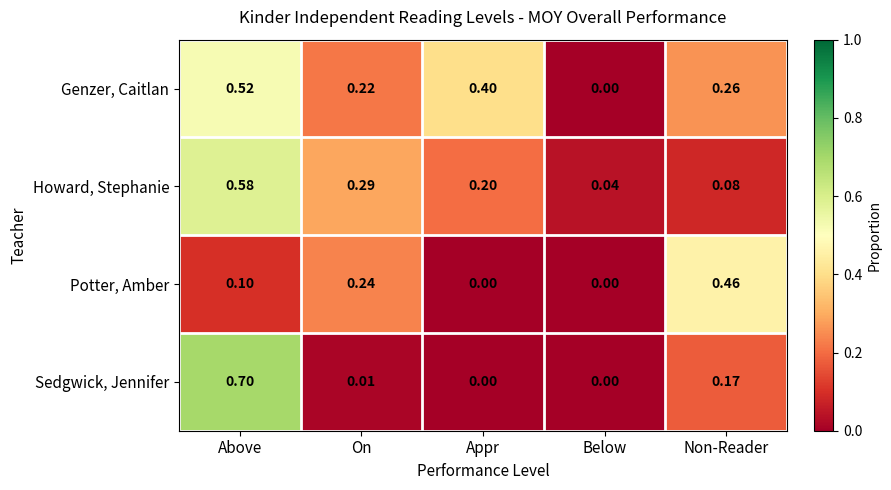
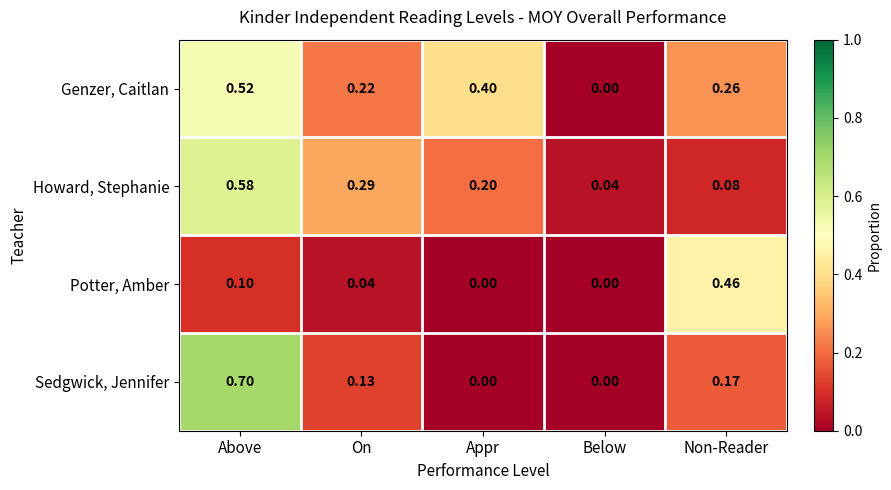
  {
    "Genzer, Caitlan": {
      "Above": 0.52,
      "On": 0.22,
      "Appr": 0.40,
      "Below": 0.00,
      "Non-Reader": 0.26
    },
    "Howard, Stephanie": {
      "Above": 0.58,
      "On": 0.29,
      "Appr": 0.20,
      "Below": 0.04,
      "Non-Reader": 0.08
    },
    "Potter, Amber": {
      "Above": 0.10,
-     "On": 0.24,
+     "On": 0.04,
      "Appr": 0.00,
      "Below": 0.00,
      "Non-Reader": 0.46
    },
    "Sedgwick, Jennifer": {
      "Above": 0.70,
-     "On": 0.01,
+     "On": 0.13,
      "Appr": 0.00,
      "Below": 0.00,
      "Non-Reader": 0.17
    }
  }
